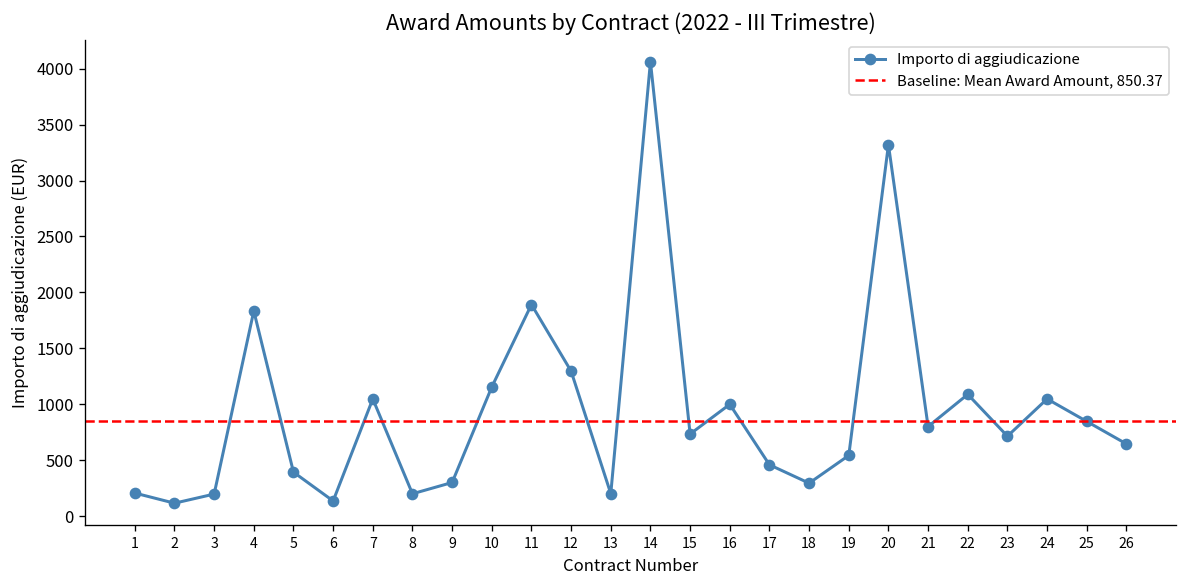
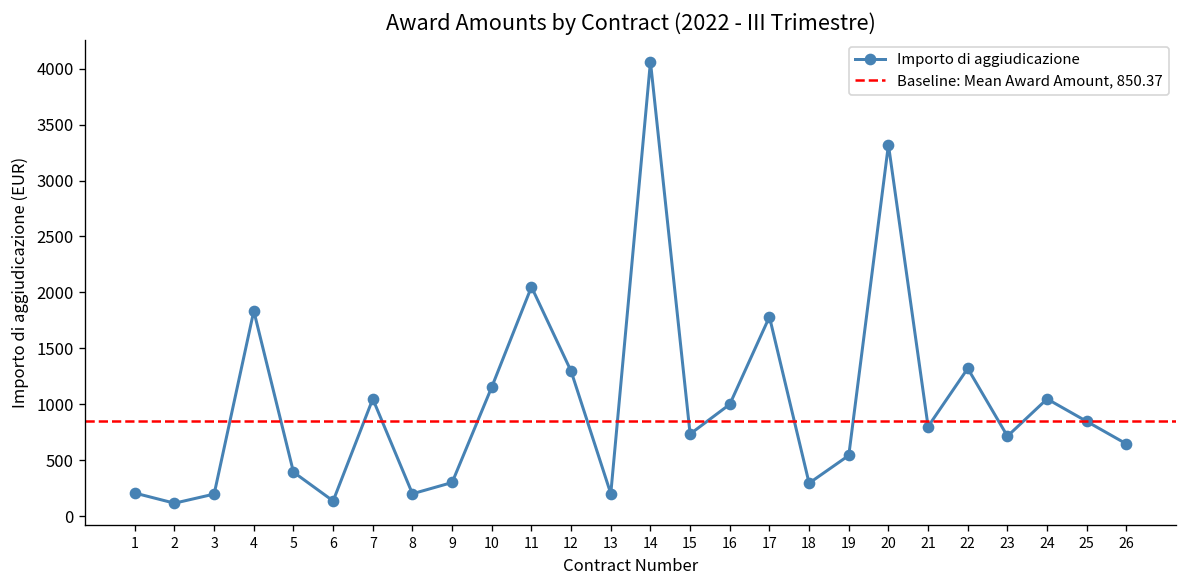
  {
    "1": 200,
    "2": 100,
    "3": 200,
    "4": 1800,
    "5": 400,
    "6": 100,
    "7": 1000,
    "8": 200,
    "9": 300,
    "10": 1200,
-   "11": 1900,
+   "11": 2000,
    "12": 1300,
    "13": 200,
    "14": 4100,
    "15": 700,
    "16": 1000,
-   "17": 500,
+   "17": 1800,
    "18": 300,
    "19": 500,
    "20": 3300,
    "21": 800,
-   "22": 1100,
+   "22": 1300,
    "23": 700,
    "24": 1000,
    "25": 800,
    "26": 600
  }
